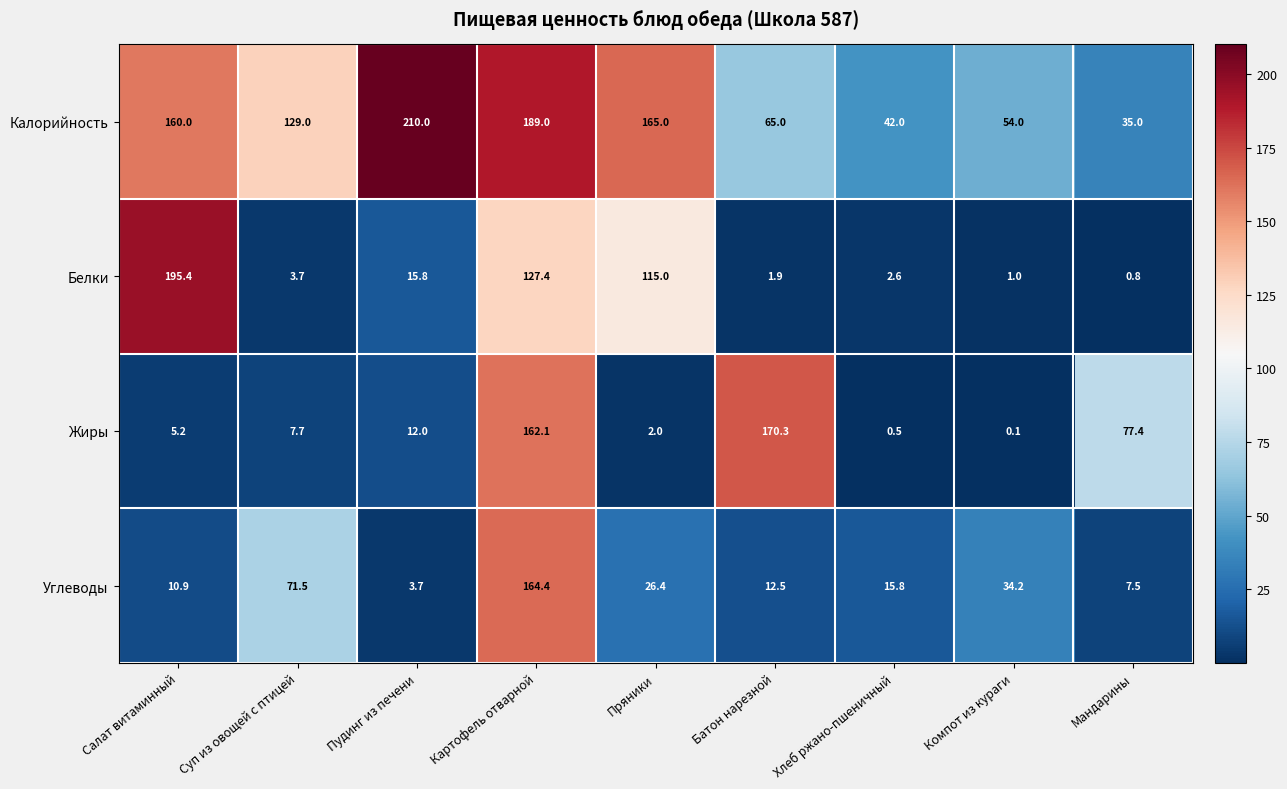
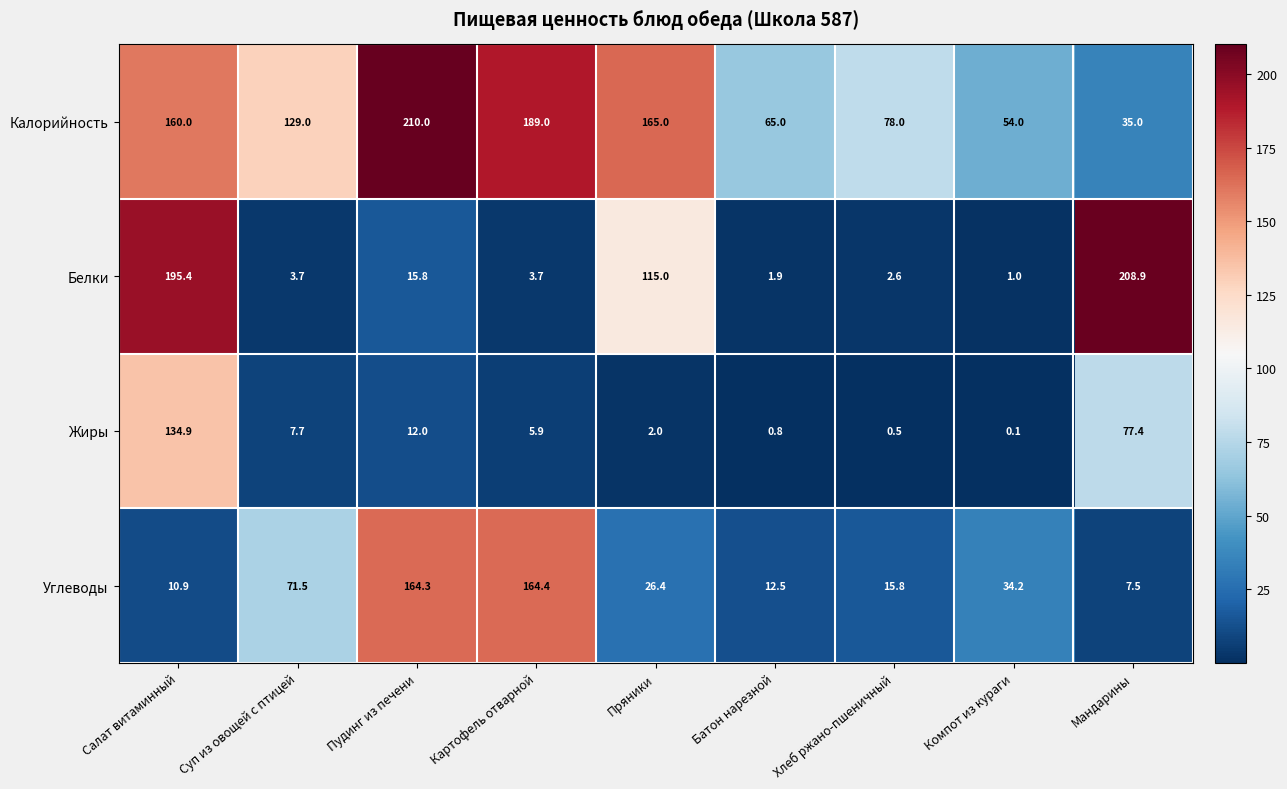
  {
    "Калорийность": {
      "Салат витаминный": 160.0,
      "Суп из овощей с птицей": 129.0,
      "Пудинг из печени": 210.0,
      "Картофель отварной": 189.0,
      "Пряники": 165.0,
      "Батон нарезной": 65.0,
-     "Хлеб ржано-пшеничный": 42.0,
+     "Хлеб ржано-пшеничный": 78.0,
      "Компот из кураги": 54.0,
      "Мандарины": 35.0
    },
    "Белки": {
      "Салат витаминный": 195.4,
      "Суп из овощей с птицей": 3.7,
      "Пудинг из печени": 15.8,
-     "Картофель отварной": 127.4,
+     "Картофель отварной": 3.7,
      "Пряники": 115.0,
      "Батон нарезной": 1.9,
      "Хлеб ржано-пшеничный": 2.6,
      "Компот из кураги": 1.0,
-     "Мандарины": 0.8
+     "Мандарины": 208.9
    },
    "Жиры": {
-     "Салат витаминный": 5.2,
+     "Салат витаминный": 134.9,
      "Суп из овощей с птицей": 7.7,
      "Пудинг из печени": 12.0,
-     "Картофель отварной": 162.1,
+     "Картофель отварной": 5.9,
      "Пряники": 2.0,
-     "Батон нарезной": 170.3,
+     "Батон нарезной": 0.8,
      "Хлеб ржано-пшеничный": 0.5,
      "Компот из кураги": 0.1,
      "Мандарины": 77.4
    },
    "Углеводы": {
      "Салат витаминный": 10.9,
      "Суп из овощей с птицей": 71.5,
-     "Пудинг из печени": 3.7,
+     "Пудинг из печени": 164.3,
      "Картофель отварной": 164.4,
      "Пряники": 26.4,
      "Батон нарезной": 12.5,
      "Хлеб ржано-пшеничный": 15.8,
      "Компот из кураги": 34.2,
      "Мандарины": 7.5
    }
  }
